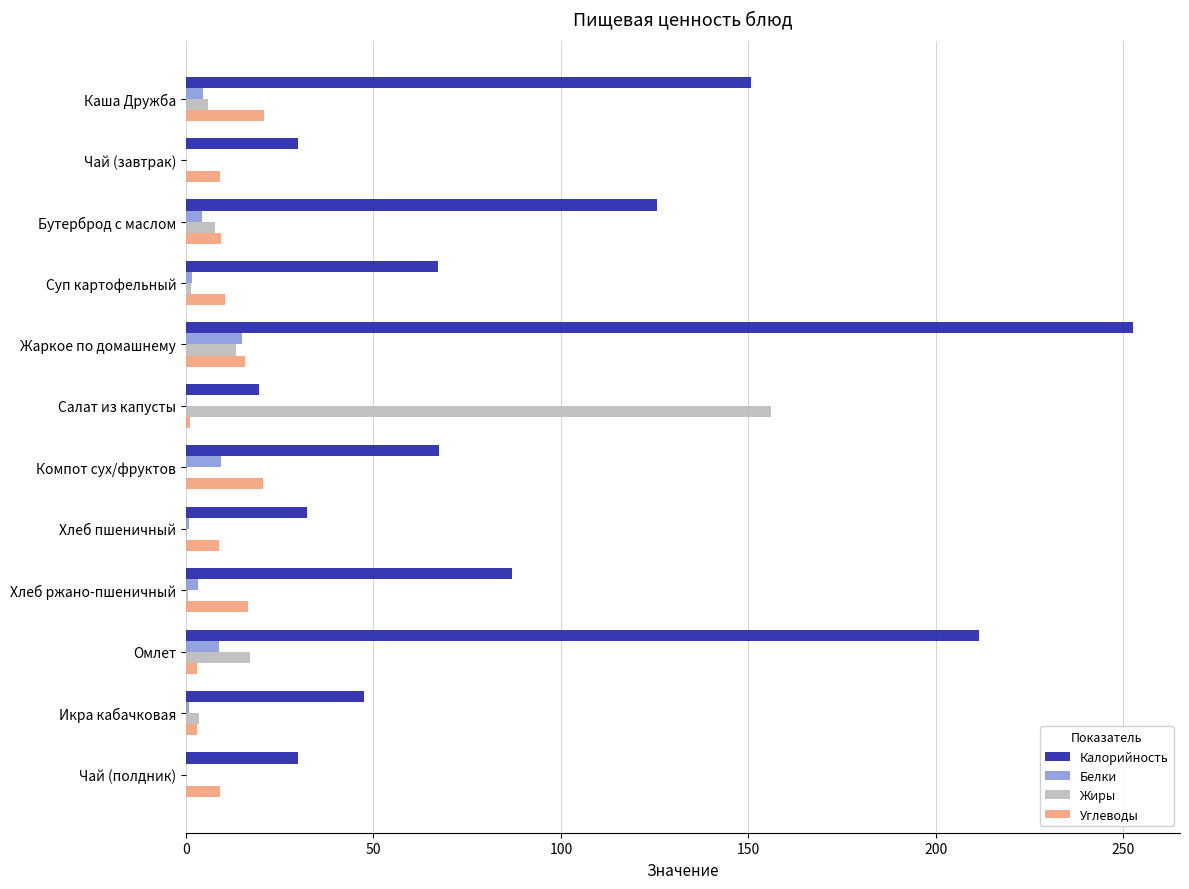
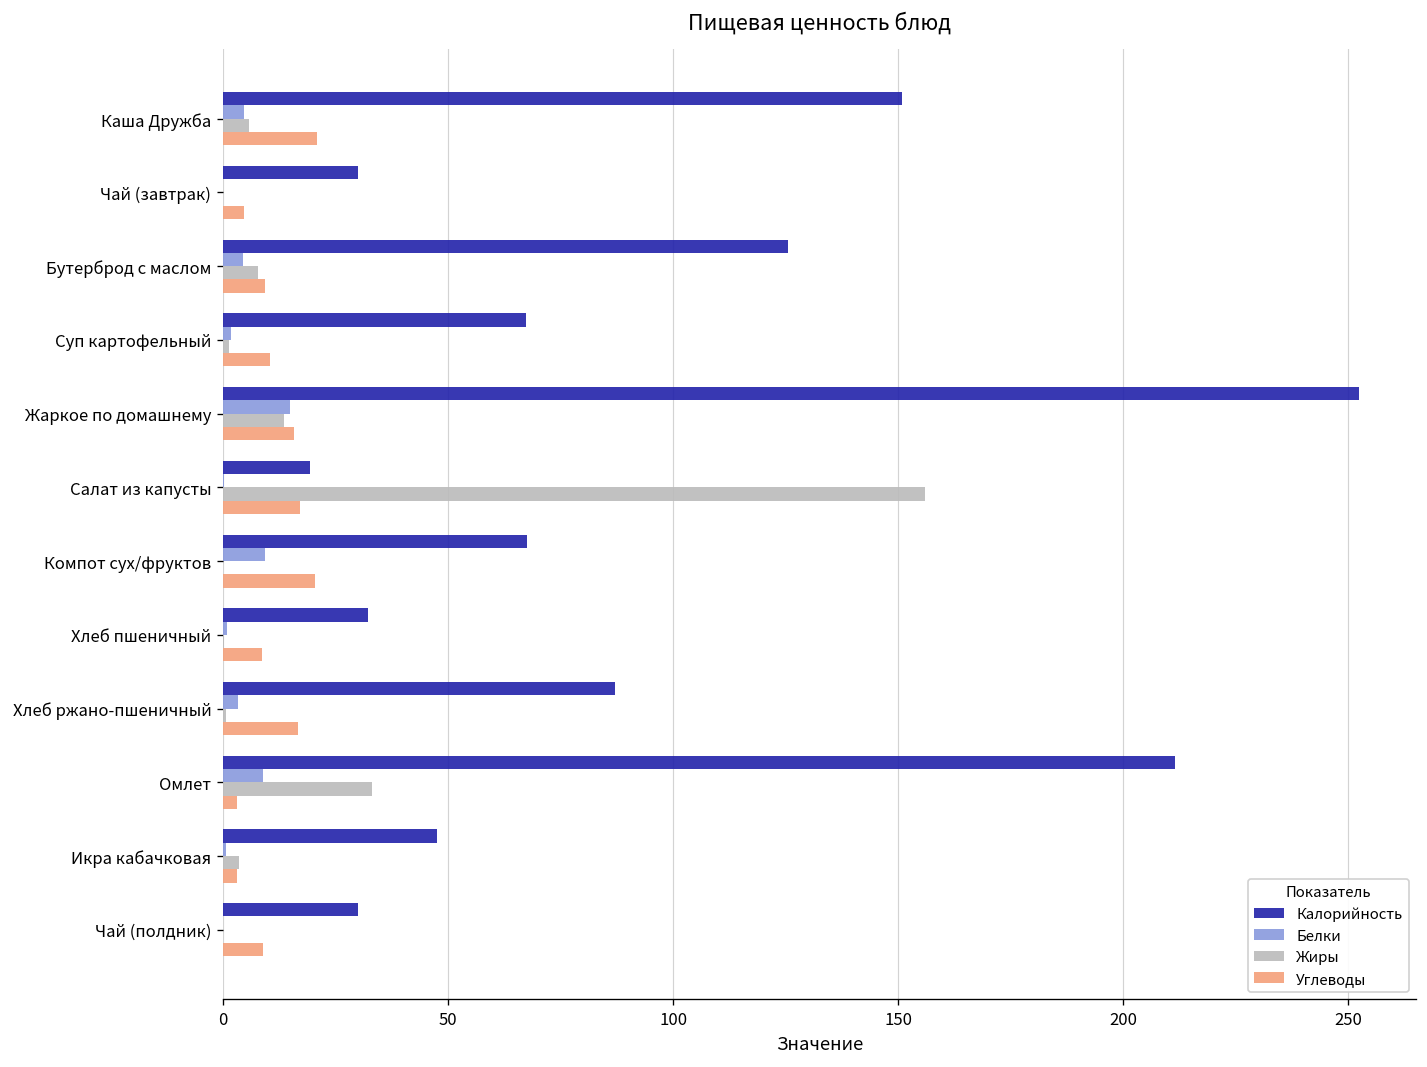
  {
    "Калорийность": {
      "Каша Дружба": 151,
      "Чай (завтрак)": 30,
      "Бутерброд с маслом": 126,
      "Суп картофельный": 67,
      "Жаркое по домашнему": 252,
      "Салат из капусты": 19,
      "Компот сух/фруктов": 68,
      "Хлеб пшеничный": 32,
      "Хлеб ржано-пшеничный": 87,
      "Омлет": 212,
      "Икра кабачковая": 48,
      "Чай (полдник)": 30
    },
    "Белки": {
      "Каша Дружба": 5,
      "Чай (завтрак)": 0,
      "Бутерброд с маслом": 4,
      "Суп картофельный": 2,
      "Жаркое по домашнему": 15,
      "Компот сух/фруктов": 9,
      "Хлеб пшеничный": 1,
      "Хлеб ржано-пшеничный": 3,
      "Омлет": 9,
      "Икра кабачковая": 1,
      "Чай (полдник)": 0
    },
    "Жиры": {
      "Каша Дружба": 6,
      "Чай (завтрак)": 0,
      "Бутерброд с маслом": 8,
      "Суп картофельный": 1,
      "Жаркое по домашнему": 13,
      "Салат из капусты": 156,
      "Компот сух/фруктов": 0,
-     "Омлет": 17,
+     "Омлет": 33,
      "Икра кабачковая": 4,
      "Чай (полдник)": 0
    },
    "Углеводы": {
      "Каша Дружба": 21,
-     "Чай (завтрак)": 9,
+     "Чай (завтрак)": 5,
      "Бутерброд с маслом": 9,
      "Суп картофельный": 10,
      "Жаркое по домашнему": 16,
-     "Салат из капусты": 1,
+     "Салат из капусты": 17,
      "Компот сух/фруктов": 20,
      "Хлеб пшеничный": 9,
      "Хлеб ржано-пшеничный": 17,
      "Омлет": 3,
      "Икра кабачковая": 3,
      "Чай (полдник)": 9
    }
  }
